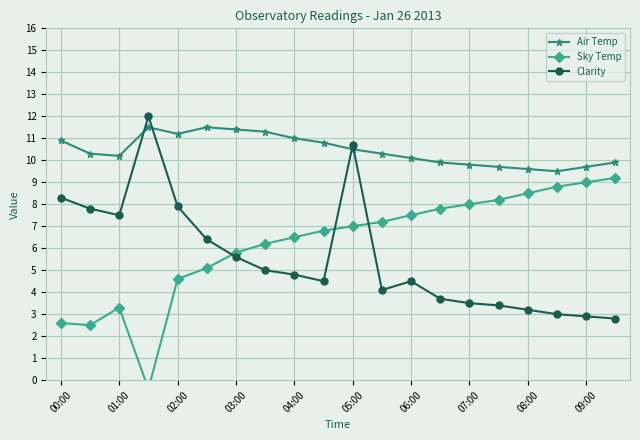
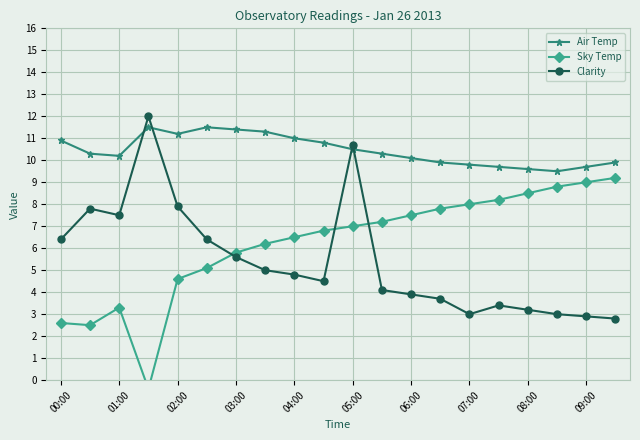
  {
    "Clarity": {
-     "00:00": 8.3,
+     "00:00": 6.4,
      "01:00": 7.5,
      "02:00": 7.9,
      "03:00": 5.6,
      "04:00": 4.8,
      "05:00": 10.7,
-     "06:00": 4.5,
-     "07:00": 3.5,
+     "06:00": 3.9,
+     "07:00": 3.0,
      "08:00": 3.2,
      "09:00": 2.9
    }
  }
